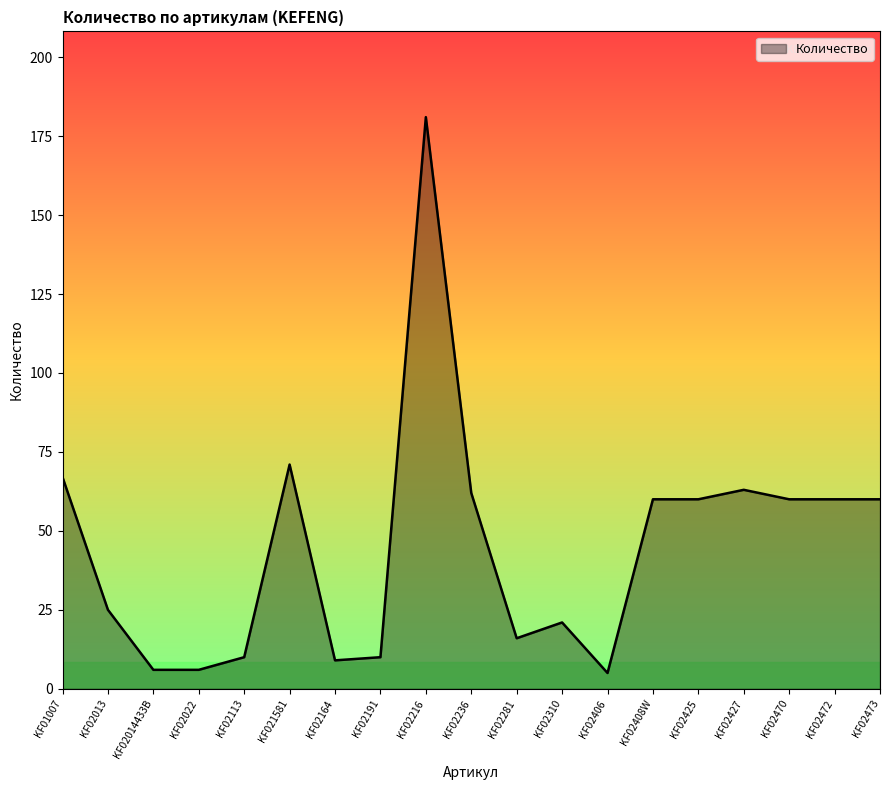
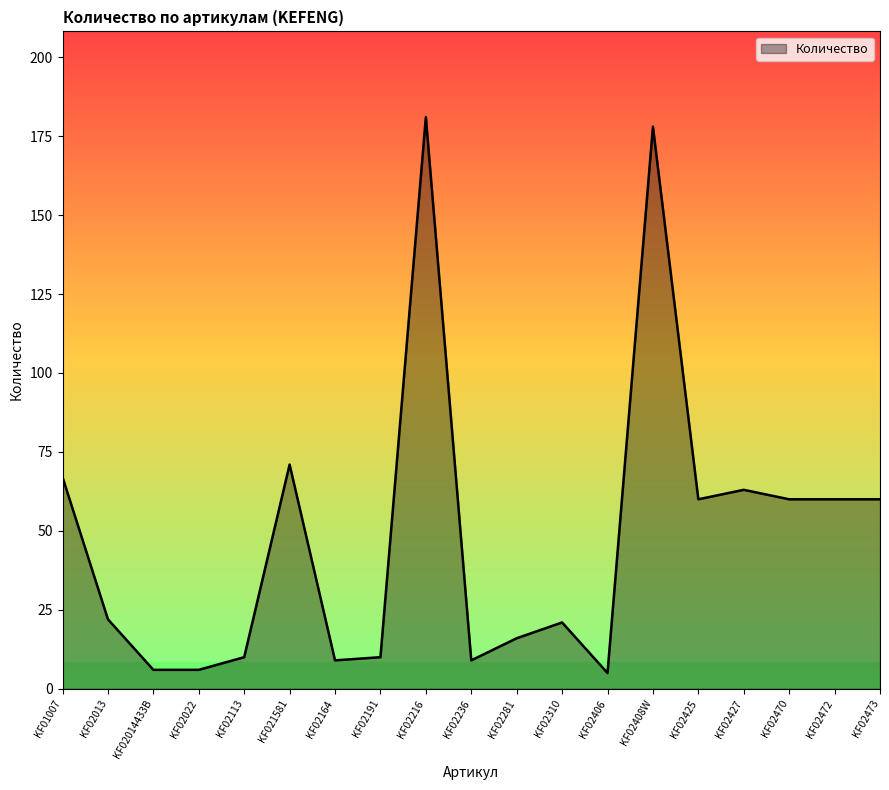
  {
    "KF01007": 67,
-   "KF02013": 25,
+   "KF02013": 22,
    "KF02113": 10,
    "KF021581": 71,
    "KF02164": 9,
    "KF02191": 10,
    "KF02216": 181,
-   "KF02236": 62,
+   "KF02236": 9,
    "KF02281": 16,
    "KF02310": 21,
-   "KF02408W": 60,
+   "KF02408W": 178,
    "KF02425": 60,
    "KF02427": 63,
    "KF02470": 60,
    "KF02472": 60,
    "KF02473": 60
  }
